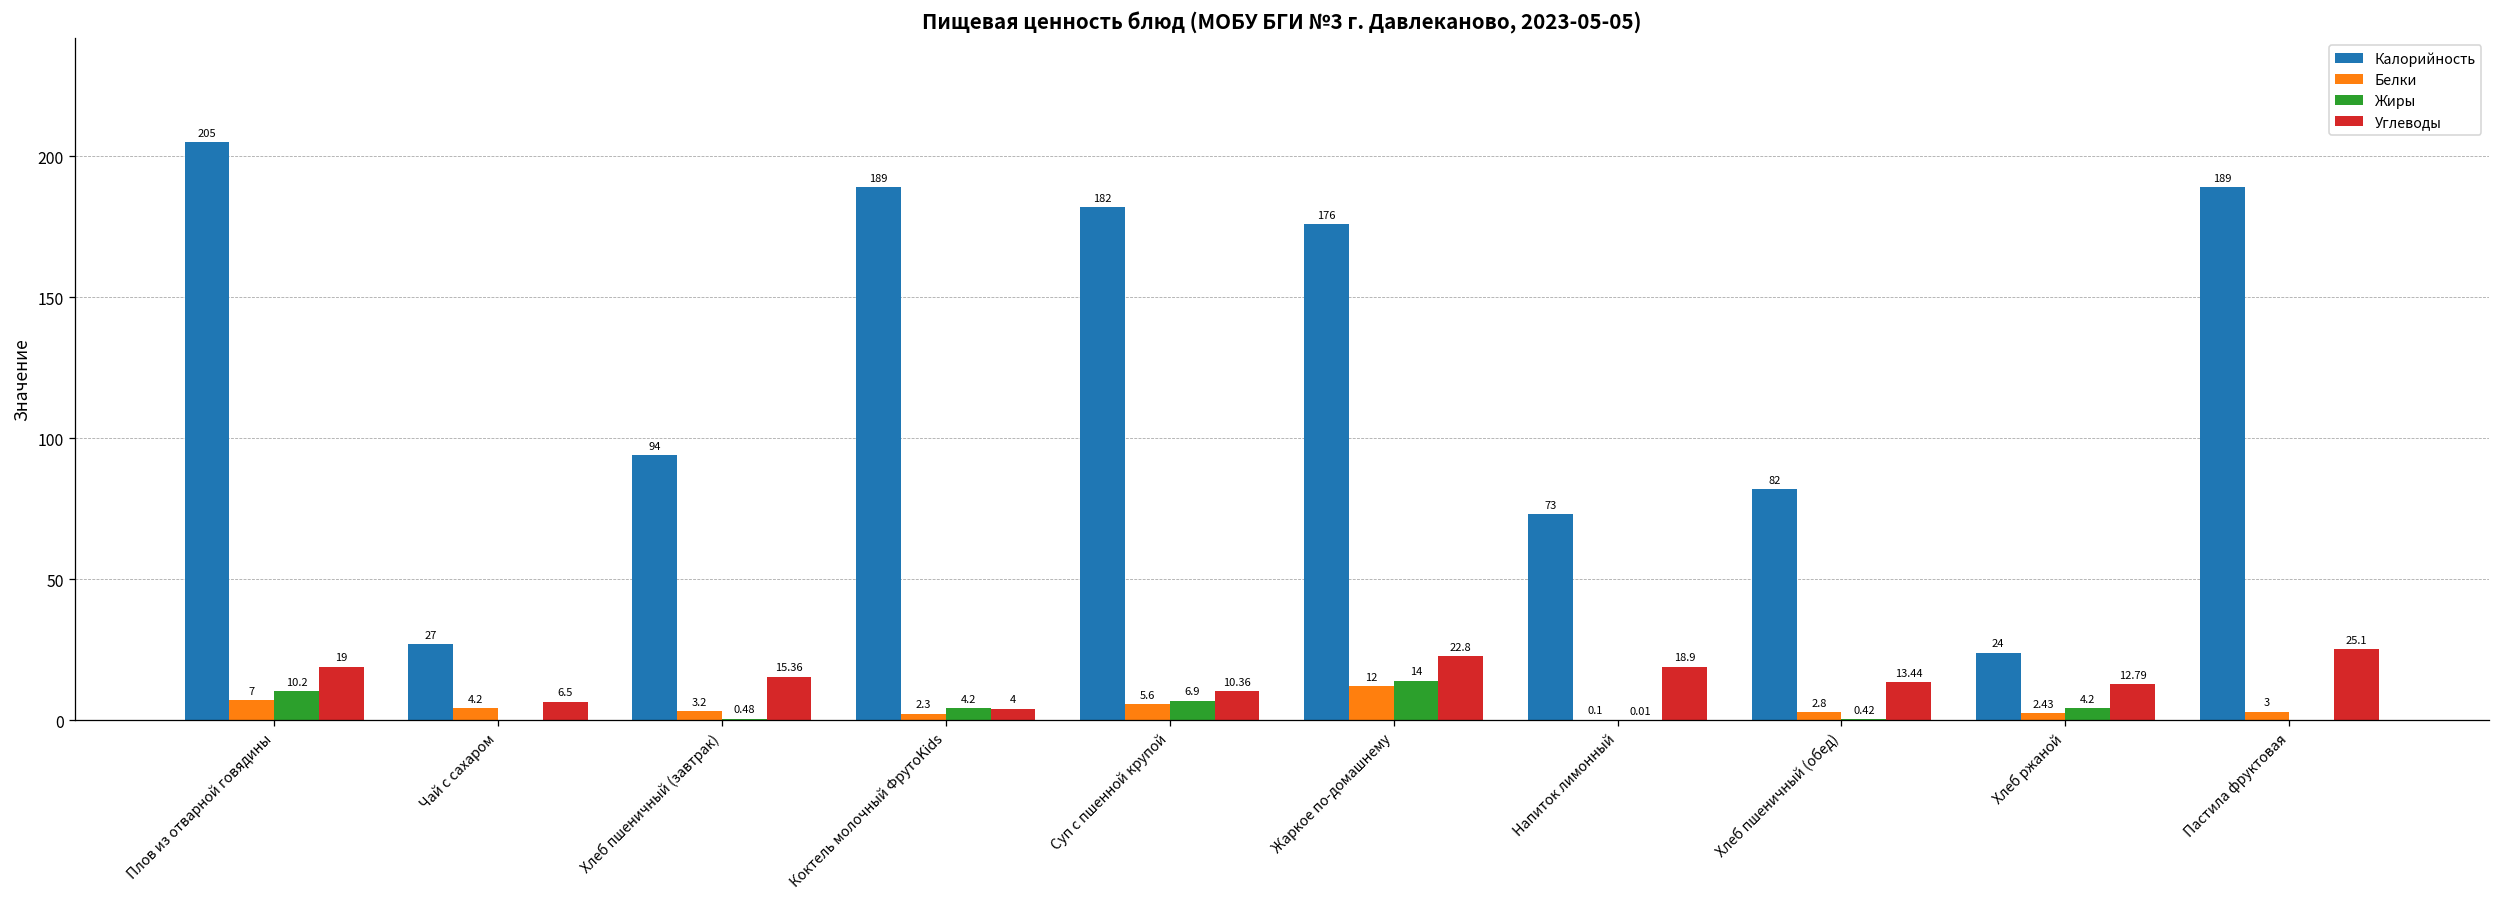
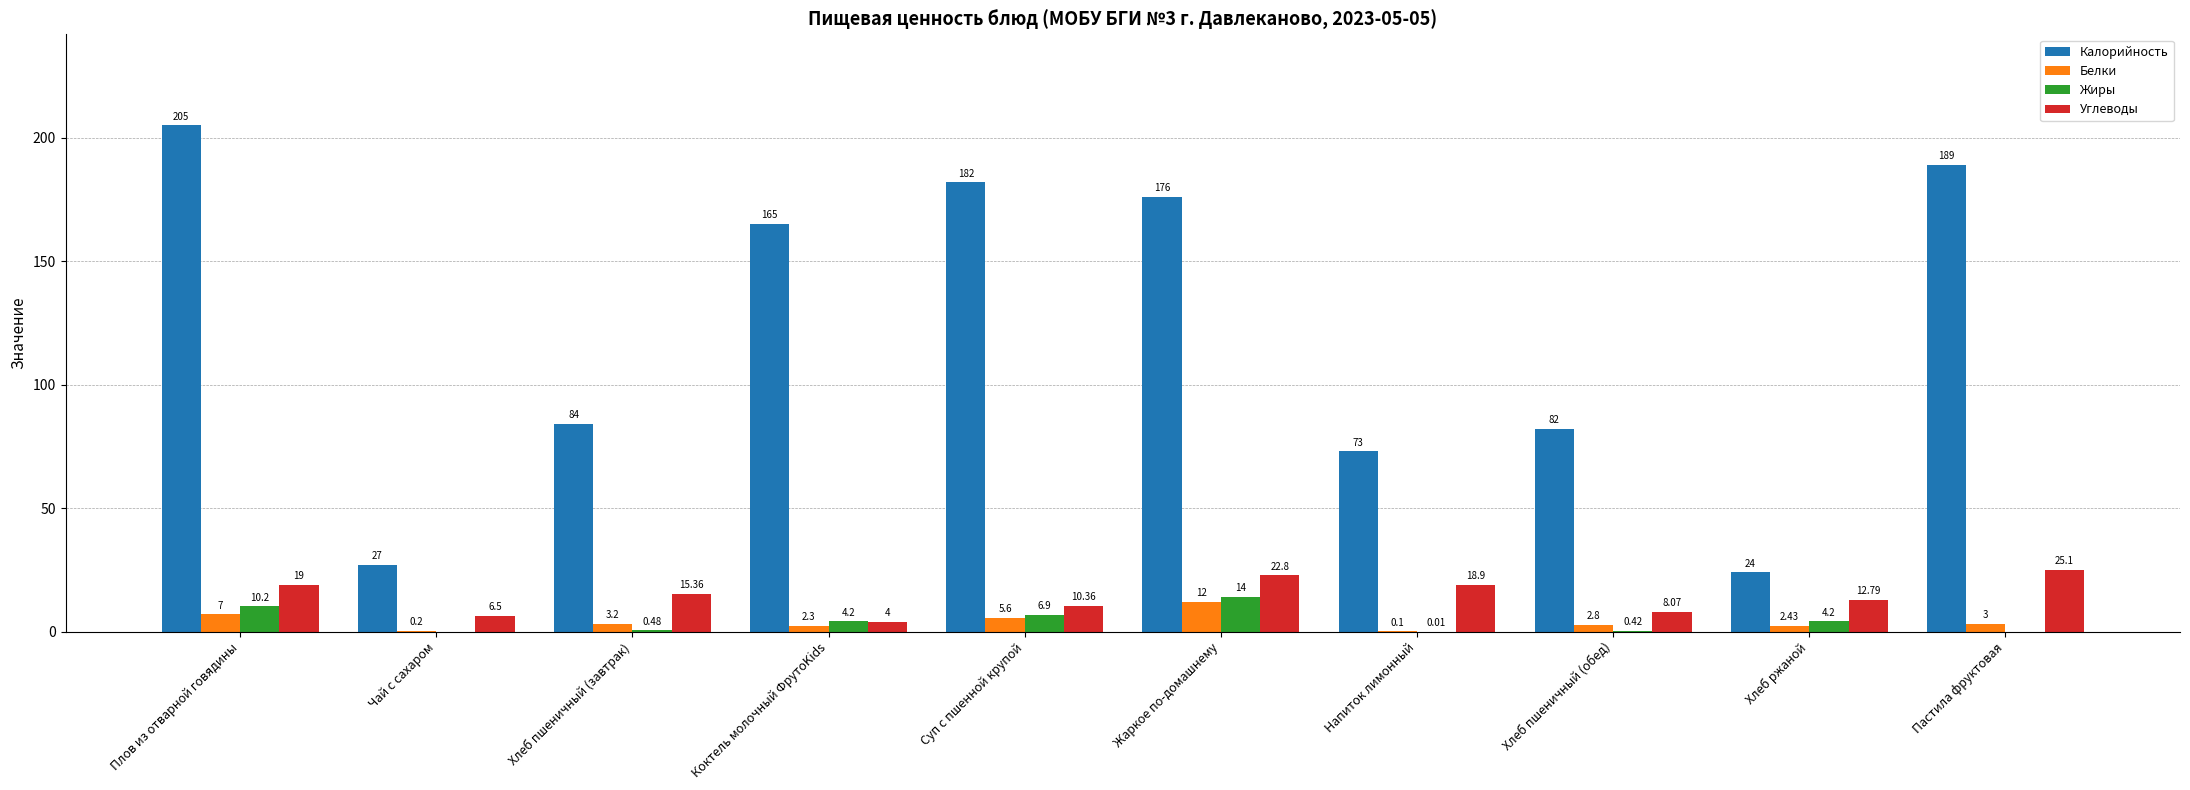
  {
    "Калорийность": {
      "Плов из отварной говядины": 205,
      "Чай с сахаром": 27,
-     "Хлеб пшеничный (завтрак)": 94,
-     "Коктель молочный ФрутоKids": 189,
+     "Хлеб пшеничный (завтрак)": 84,
+     "Коктель молочный ФрутоKids": 165,
      "Суп с пшенной крупой": 182,
      "Жаркое по-домашнему": 176,
      "Напиток лимонный": 73,
      "Хлеб пшеничный (обед)": 82,
      "Хлеб ржаной": 24,
      "Пастила фруктовая": 189
    },
    "Белки": {
      "Плов из отварной говядины": 7,
-     "Чай с сахаром": 4.2,
+     "Чай с сахаром": 0.2,
      "Хлеб пшеничный (завтрак)": 3.2,
      "Коктель молочный ФрутоKids": 2.3,
      "Суп с пшенной крупой": 5.6,
      "Жаркое по-домашнему": 12,
      "Напиток лимонный": 0.1,
      "Хлеб пшеничный (обед)": 2.8,
      "Хлеб ржаной": 2.43,
      "Пастила фруктовая": 3
    },
    "Жиры": {
      "Плов из отварной говядины": 10.2,
      "Хлеб пшеничный (завтрак)": 0.48,
      "Коктель молочный ФрутоKids": 4.2,
      "Суп с пшенной крупой": 6.9,
      "Жаркое по-домашнему": 14,
      "Напиток лимонный": 0.01,
      "Хлеб пшеничный (обед)": 0.42,
      "Хлеб ржаной": 4.2
    },
    "Углеводы": {
      "Плов из отварной говядины": 19,
      "Чай с сахаром": 6.5,
      "Хлеб пшеничный (завтрак)": 15.36,
      "Коктель молочный ФрутоKids": 4,
      "Суп с пшенной крупой": 10.36,
      "Жаркое по-домашнему": 22.8,
      "Напиток лимонный": 18.9,
-     "Хлеб пшеничный (обед)": 13.44,
+     "Хлеб пшеничный (обед)": 8.07,
      "Хлеб ржаной": 12.79,
      "Пастила фруктовая": 25.1
    }
  }
